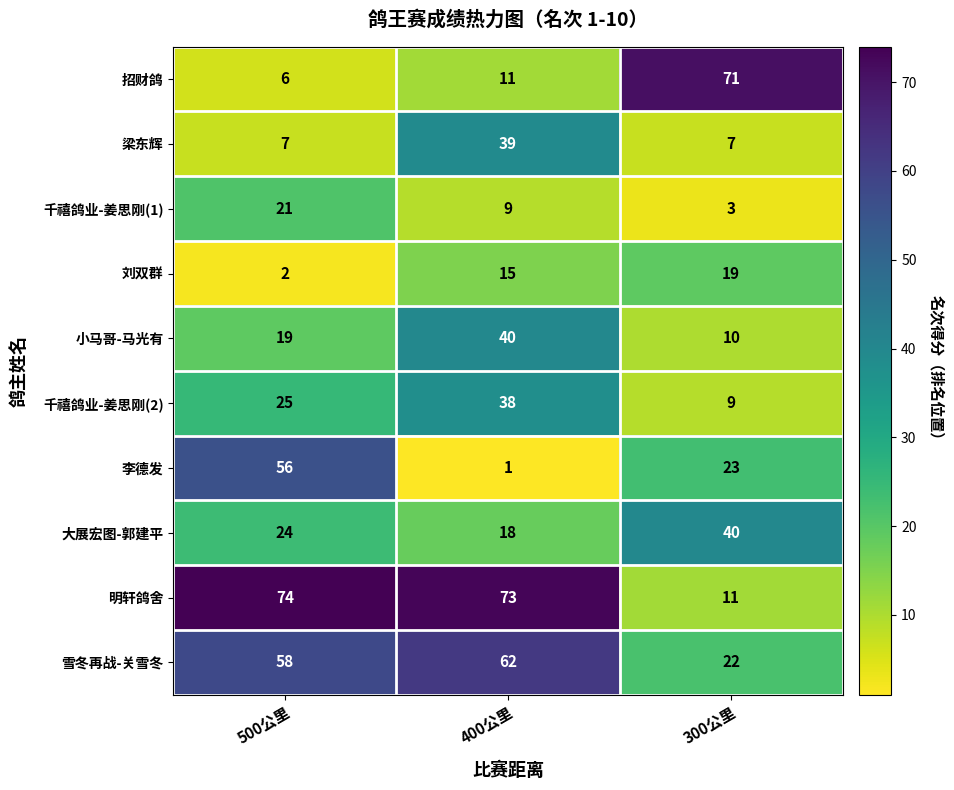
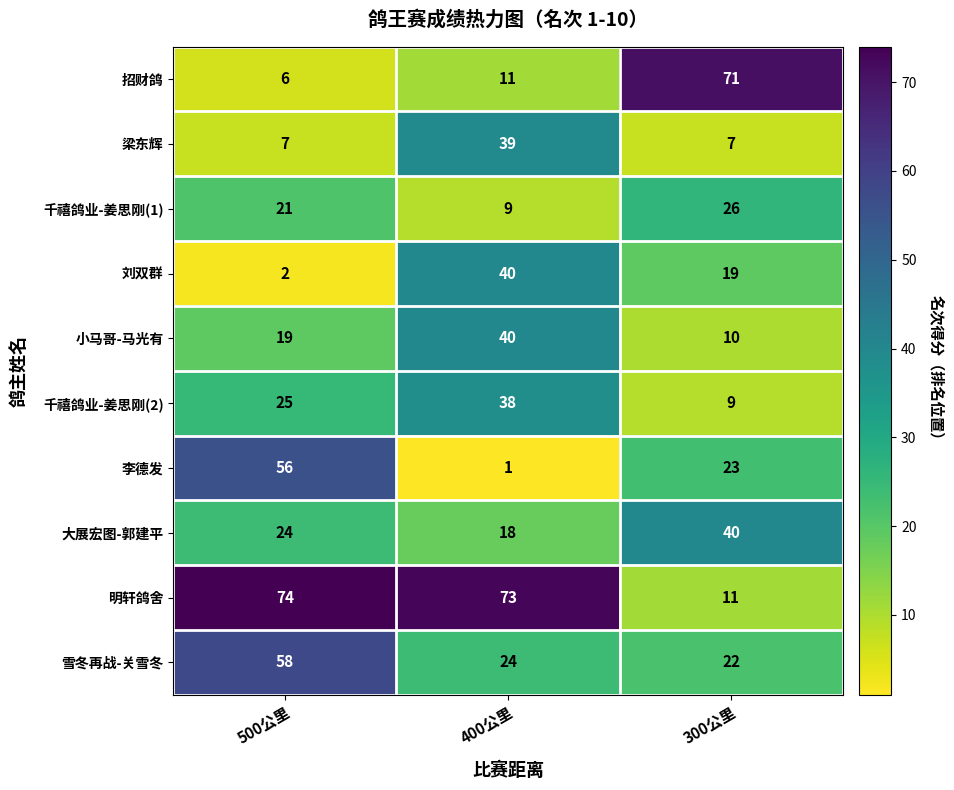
  {
    "招财鸽": {
      "500公里": 6,
      "400公里": 11,
      "300公里": 71
    },
    "梁东辉": {
      "500公里": 7,
      "400公里": 39,
      "300公里": 7
    },
    "千禧鸽业-姜思刚(1)": {
      "500公里": 21,
      "400公里": 9,
-     "300公里": 3
+     "300公里": 26
    },
    "刘双群": {
      "500公里": 2,
-     "400公里": 15,
+     "400公里": 40,
      "300公里": 19
    },
    "小马哥-马光有": {
      "500公里": 19,
      "400公里": 40,
      "300公里": 10
    },
    "千禧鸽业-姜思刚(2)": {
      "500公里": 25,
      "400公里": 38,
      "300公里": 9
    },
    "李德发": {
      "500公里": 56,
      "400公里": 1,
      "300公里": 23
    },
    "大展宏图-郭建平": {
      "500公里": 24,
      "400公里": 18,
      "300公里": 40
    },
    "明轩鸽舍": {
      "500公里": 74,
      "400公里": 73,
      "300公里": 11
    },
    "雪冬再战-关雪冬": {
      "500公里": 58,
-     "400公里": 62,
+     "400公里": 24,
      "300公里": 22
    }
  }
